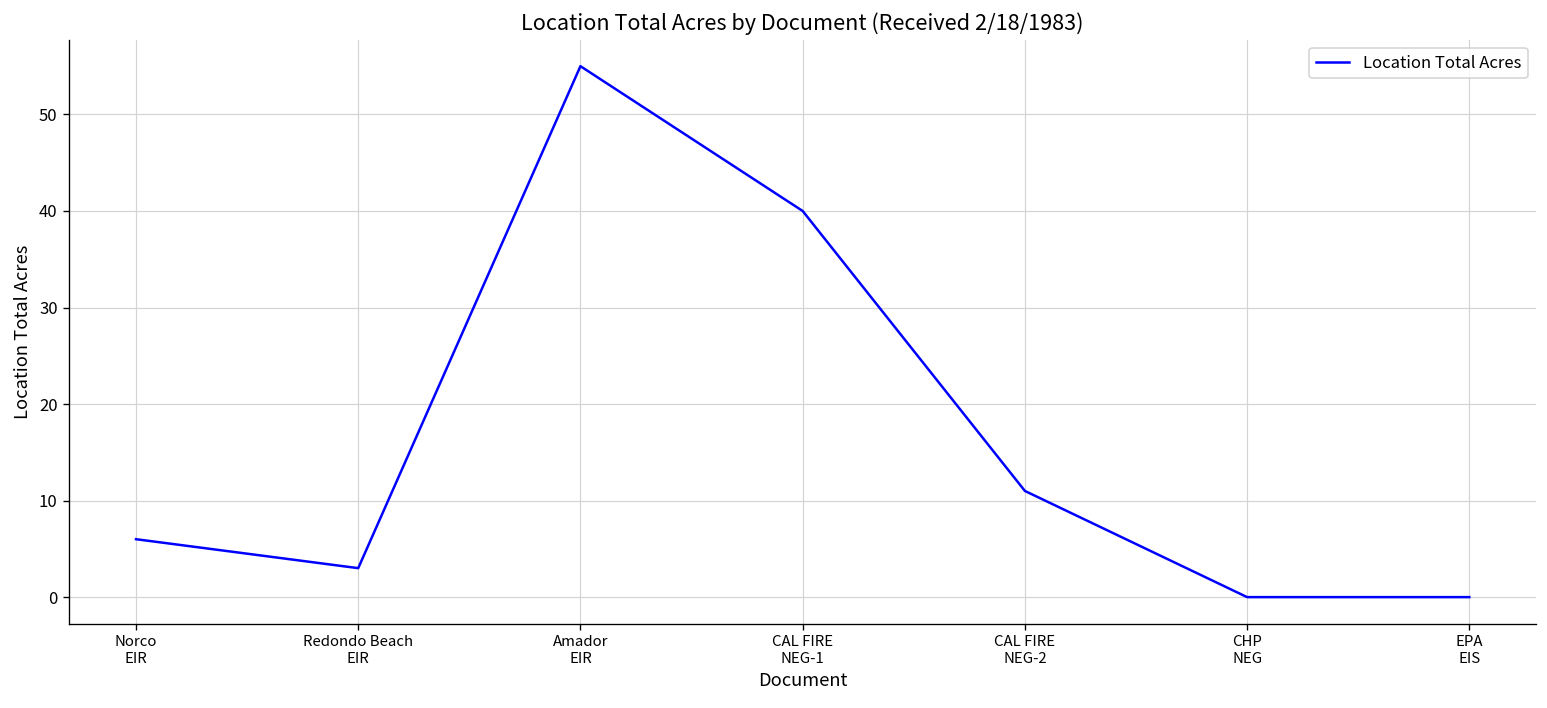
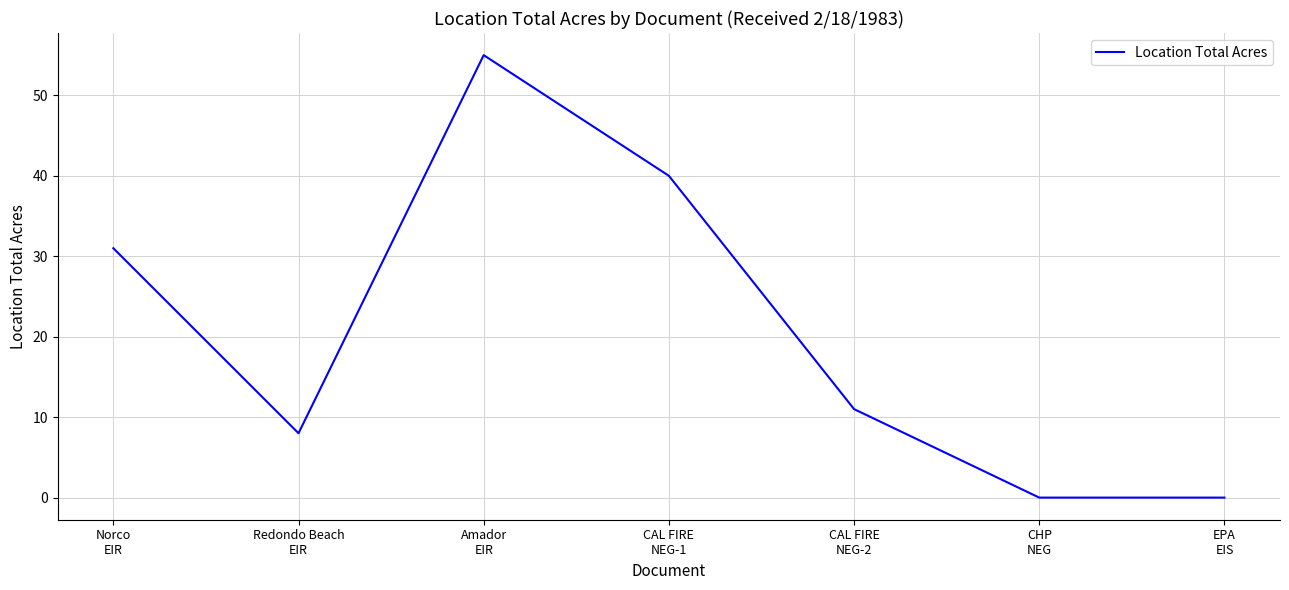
  {
-   "Norco EIR": 6,
-   "Redondo Beach EIR": 3,
+   "Norco EIR": 31,
+   "Redondo Beach EIR": 8,
    "Amador EIR": 55,
    "CAL FIRE NEG-1": 40,
    "CAL FIRE NEG-2": 11,
    "CHP NEG": 0,
    "EPA EIS": 0
  }
